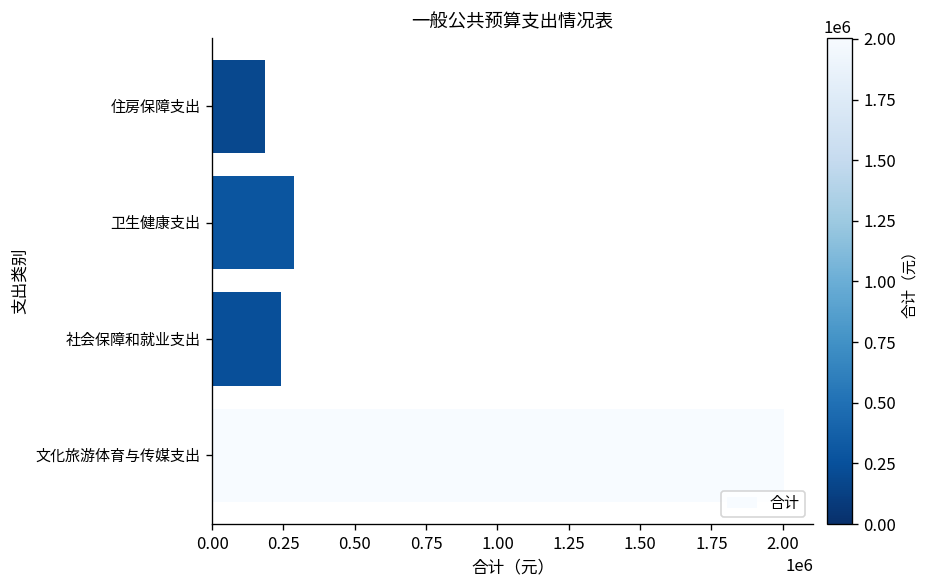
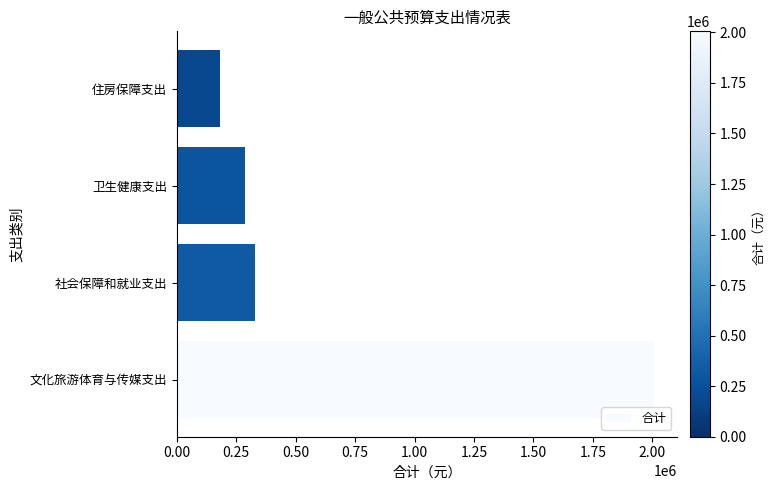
  {
    "住房保障支出": 180000,
    "卫生健康支出": 290000,
-   "社会保障和就业支出": 240000,
+   "社会保障和就业支出": 330000,
    "文化旅游体育与传媒支出": 2010000
  }
